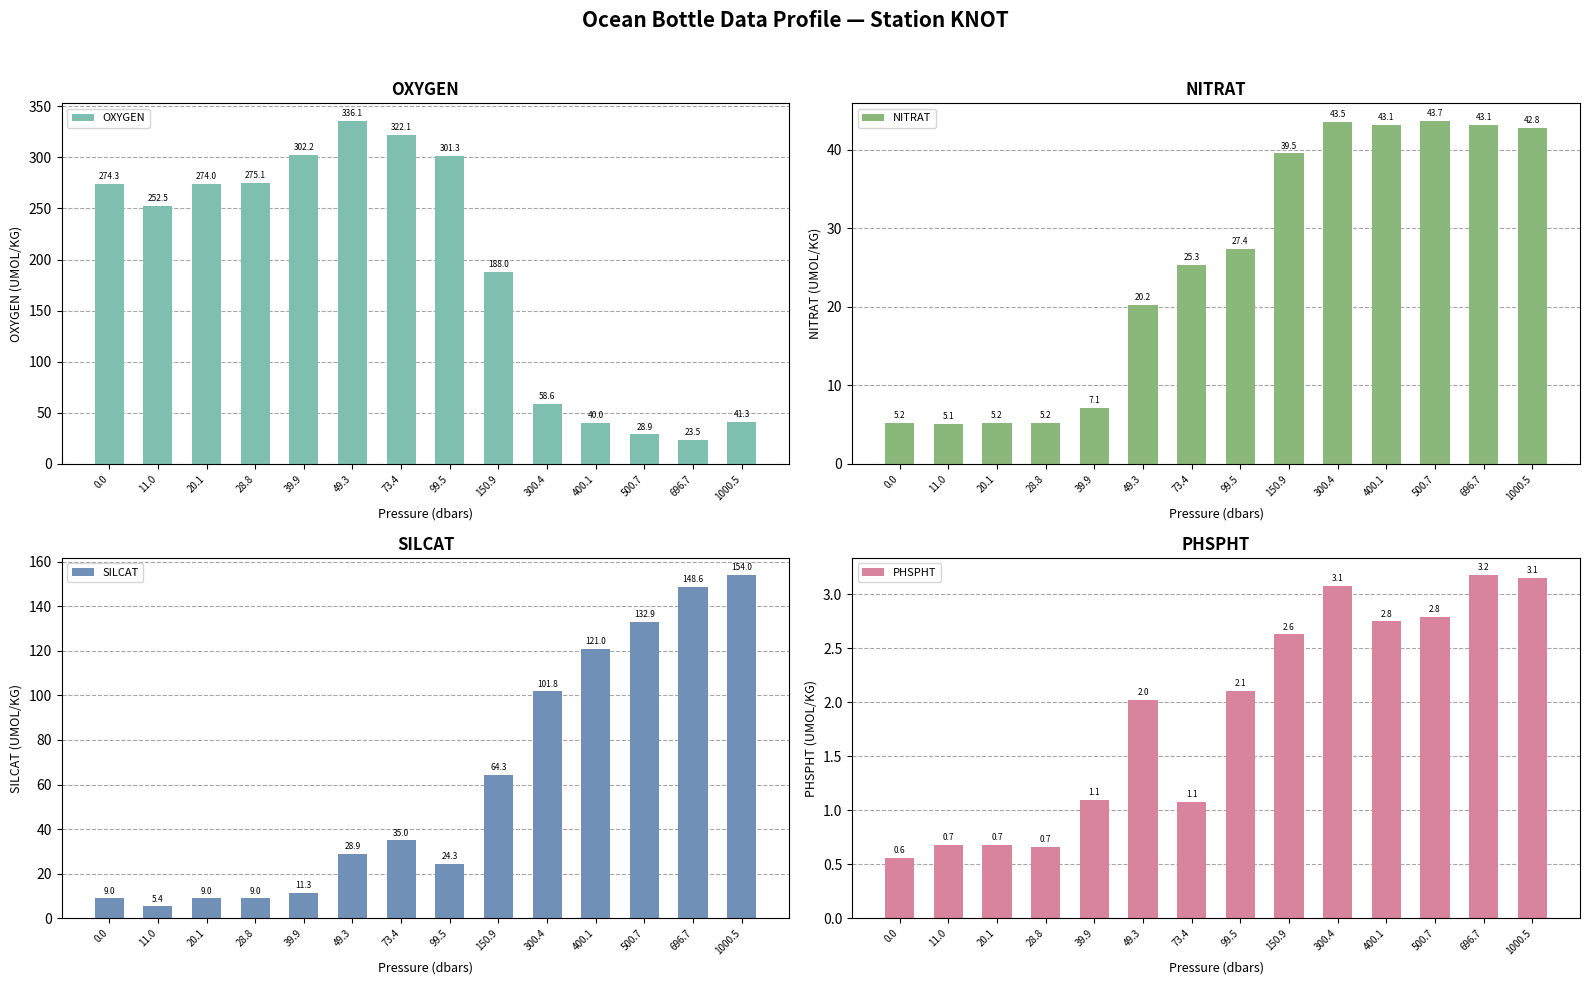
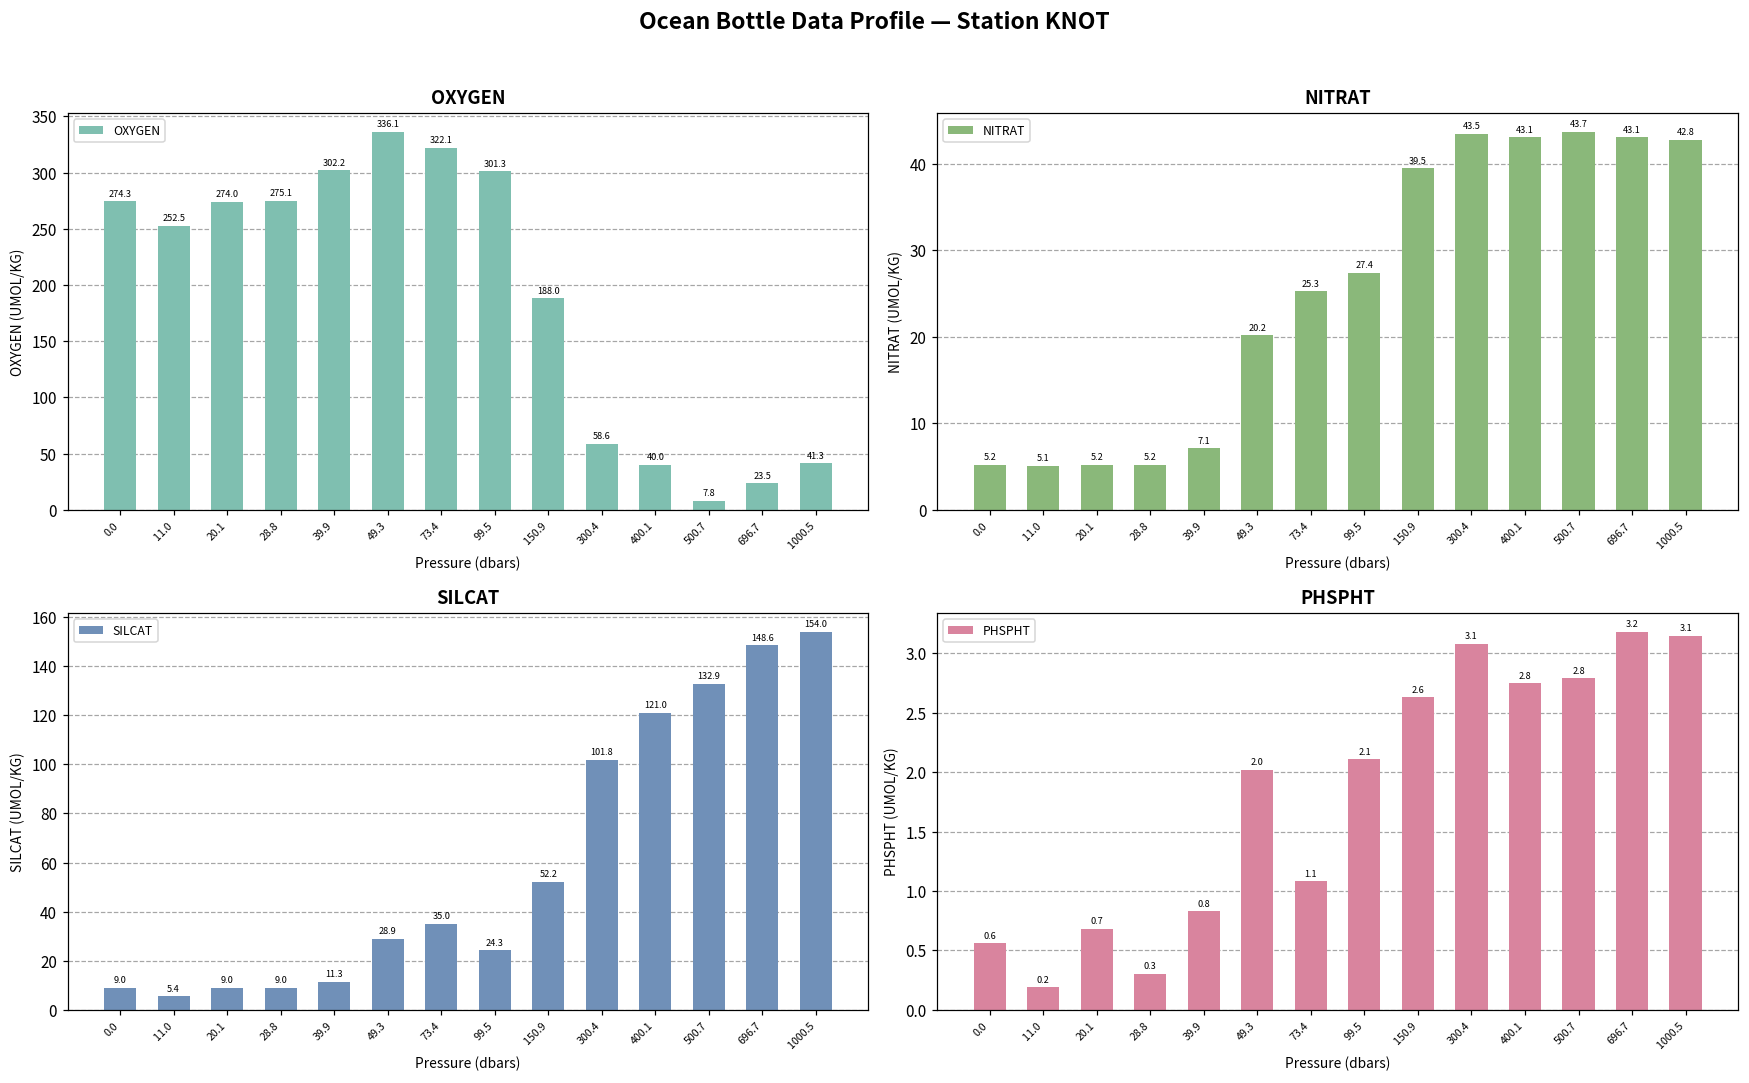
  {
    "OXYGEN": {
      "0.0": 274.3,
      "11.0": 252.5,
      "20.1": 274.0,
      "28.8": 275.1,
      "39.9": 302.2,
      "49.3": 336.1,
      "73.4": 322.1,
      "99.5": 301.3,
      "150.9": 188.0,
      "300.4": 58.6,
      "400.1": 40.0,
-     "500.7": 28.9,
+     "500.7": 7.8,
      "696.7": 23.5,
      "1000.5": 41.3
    },
    "NITRAT": {
      "0.0": 5.2,
      "11.0": 5.1,
      "20.1": 5.2,
      "28.8": 5.2,
      "39.9": 7.1,
      "49.3": 20.2,
      "73.4": 25.3,
      "99.5": 27.4,
      "150.9": 39.5,
      "300.4": 43.5,
      "400.1": 43.1,
      "500.7": 43.7,
      "696.7": 43.1,
      "1000.5": 42.8
    },
    "SILCAT": {
      "0.0": 9.0,
      "11.0": 5.4,
      "20.1": 9.0,
      "28.8": 9.0,
      "39.9": 11.3,
      "49.3": 28.9,
      "73.4": 35.0,
      "99.5": 24.3,
-     "150.9": 64.3,
+     "150.9": 52.2,
      "300.4": 101.8,
      "400.1": 121.0,
      "500.7": 132.9,
      "696.7": 148.6,
      "1000.5": 154.0
    },
    "PHSPHT": {
      "0.0": 0.6,
-     "11.0": 0.7,
+     "11.0": 0.2,
      "20.1": 0.7,
-     "28.8": 0.7,
-     "39.9": 1.1,
+     "28.8": 0.3,
+     "39.9": 0.8,
      "49.3": 2.0,
      "73.4": 1.1,
      "99.5": 2.1,
      "150.9": 2.6,
      "300.4": 3.1,
      "400.1": 2.8,
      "500.7": 2.8,
      "696.7": 3.2,
      "1000.5": 3.1
    }
  }
